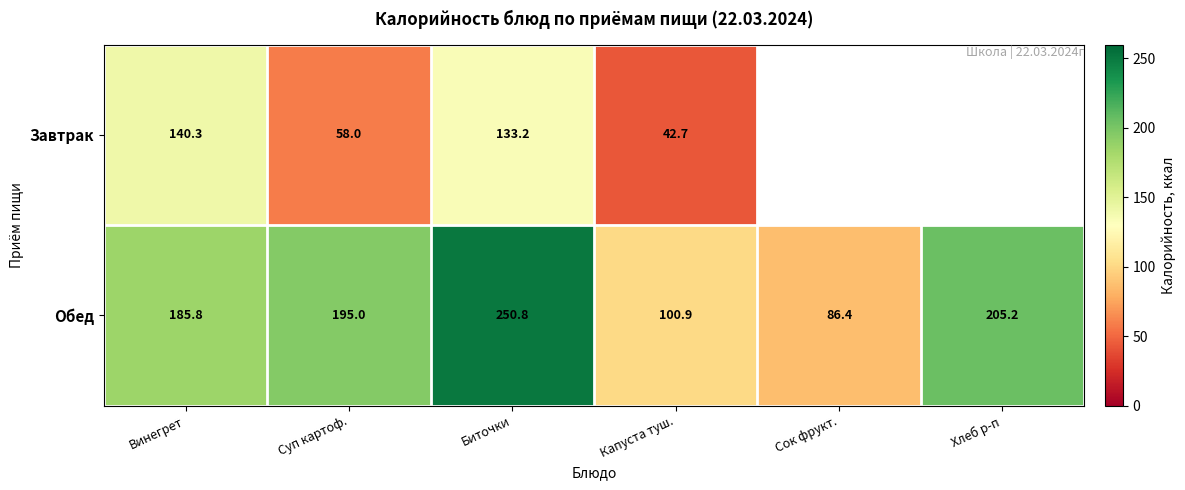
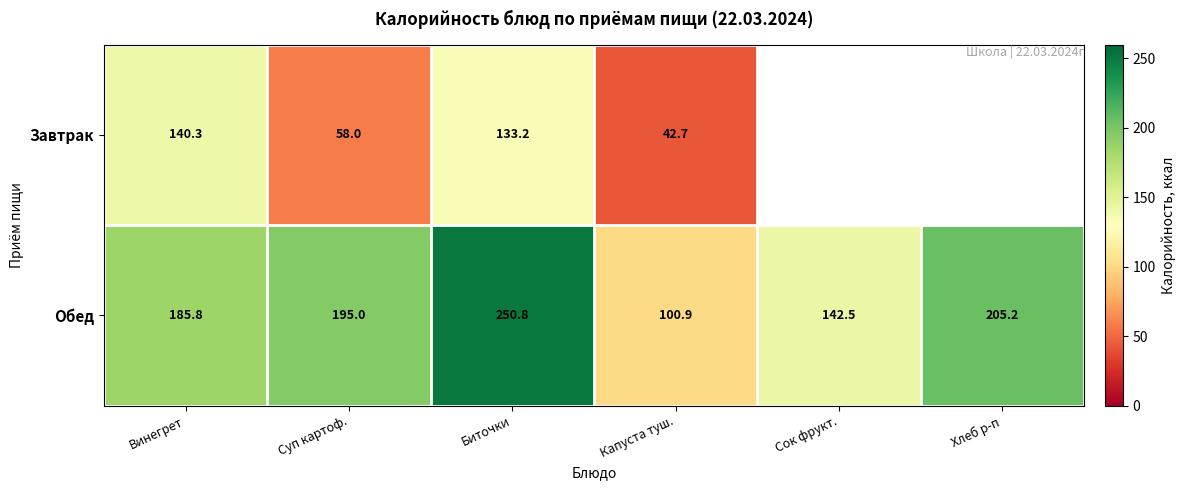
  {
    "Завтрак": {
      "Винегрет": 140.3,
      "Суп картоф.": 58.0,
      "Биточки": 133.2,
      "Капуста туш.": 42.7
    },
    "Обед": {
      "Винегрет": 185.8,
      "Суп картоф.": 195.0,
      "Биточки": 250.8,
      "Капуста туш.": 100.9,
-     "Сок фрукт.": 86.4,
+     "Сок фрукт.": 142.5,
      "Хлеб р-п": 205.2
    }
  }
